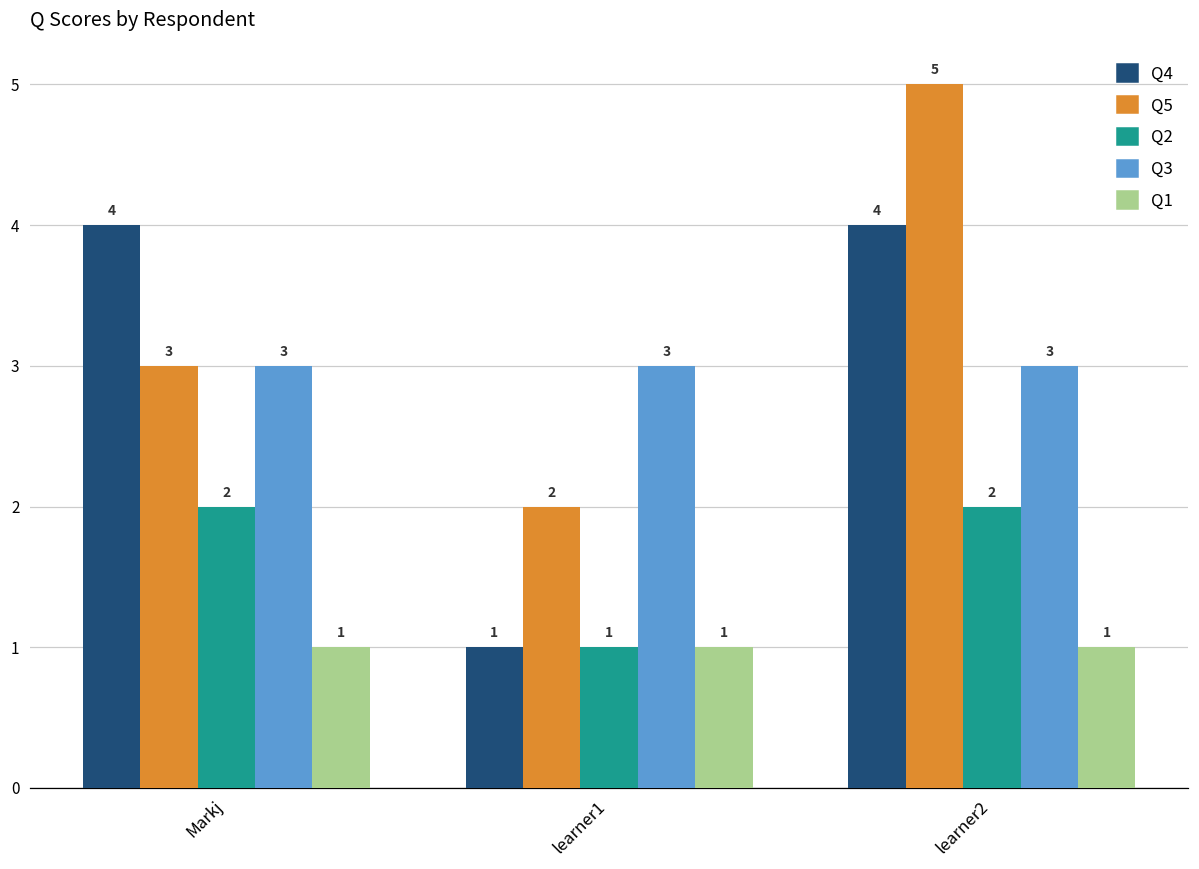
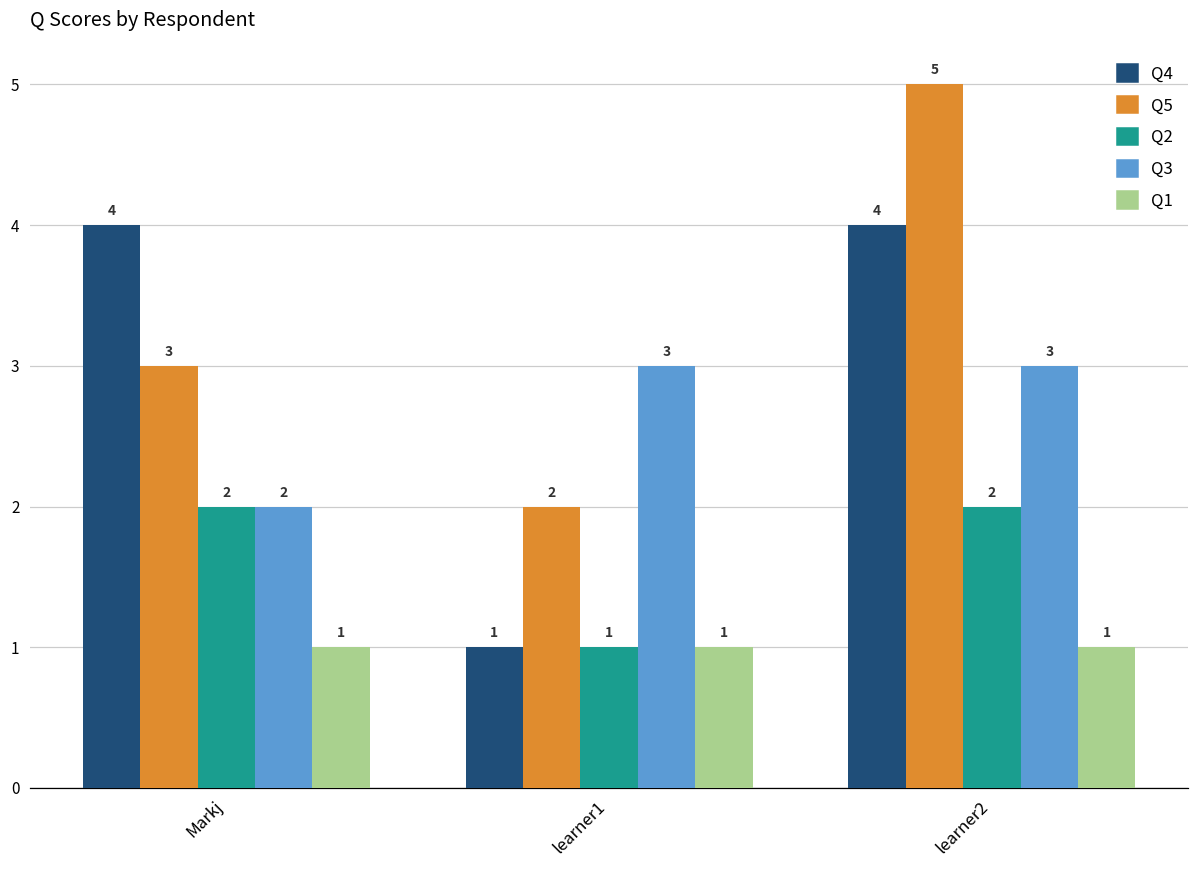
  {
    "Q4": {
      "Markj": 4,
      "learner1": 1,
      "learner2": 4
    },
    "Q5": {
      "Markj": 3,
      "learner1": 2,
      "learner2": 5
    },
    "Q2": {
      "Markj": 2,
      "learner1": 1,
      "learner2": 2
    },
    "Q3": {
-     "Markj": 3,
+     "Markj": 2,
      "learner1": 3,
      "learner2": 3
    },
    "Q1": {
      "Markj": 1,
      "learner1": 1,
      "learner2": 1
    }
  }
